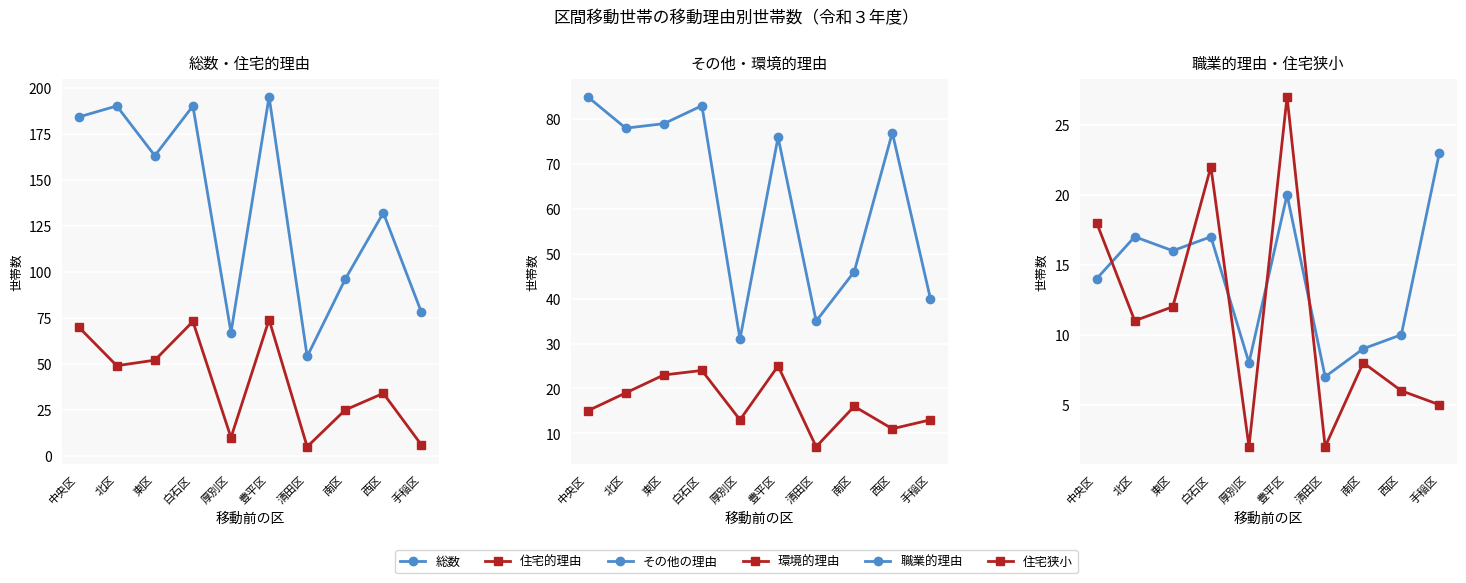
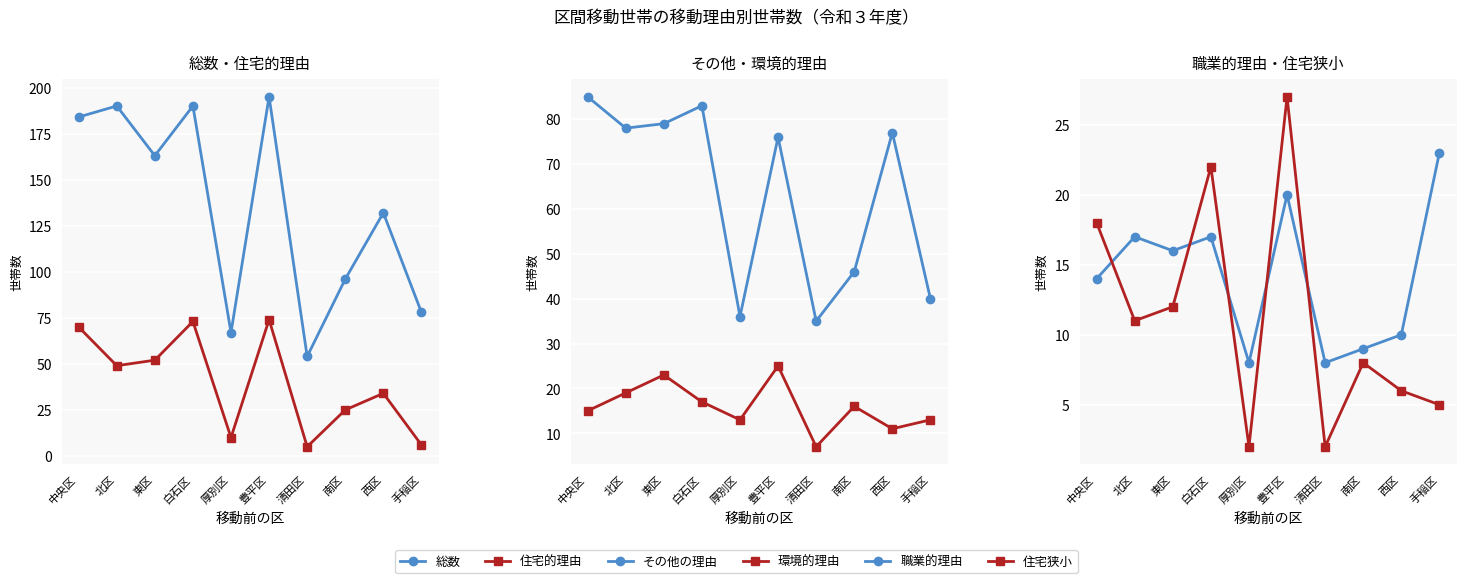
  {
    "総数・住宅的理由": {
      "総数": {
        "中央区": 184,
        "北区": 190,
        "東区": 163,
        "白石区": 190,
        "厚別区": 67,
        "豊平区": 195,
        "清田区": 54,
        "南区": 96,
        "西区": 132,
        "手稲区": 78
      },
      "住宅的理由": {
        "中央区": 70,
        "北区": 49,
        "東区": 52,
        "白石区": 73,
        "厚別区": 10,
        "豊平区": 74,
        "清田区": 5,
        "南区": 25,
        "西区": 34,
        "手稲区": 6
      }
    },
    "その他・環境的理由": {
      "その他の理由": {
        "中央区": 85,
        "北区": 78,
        "東区": 79,
        "白石区": 83,
-       "厚別区": 31,
+       "厚別区": 36,
        "豊平区": 76,
        "清田区": 35,
        "南区": 46,
        "西区": 77,
        "手稲区": 40
      },
      "環境的理由": {
        "中央区": 15,
        "北区": 19,
        "東区": 23,
-       "白石区": 24,
+       "白石区": 17,
        "厚別区": 13,
        "豊平区": 25,
        "清田区": 7,
        "南区": 16,
        "西区": 11,
        "手稲区": 13
      }
    },
    "職業的理由・住宅狭小": {
      "職業的理由": {
        "中央区": 14,
        "北区": 17,
        "東区": 16,
        "白石区": 17,
        "厚別区": 8,
        "豊平区": 20,
-       "清田区": 7,
+       "清田区": 8,
        "南区": 9,
        "西区": 10,
        "手稲区": 23
      },
      "住宅狭小": {
        "中央区": 18,
        "北区": 11,
        "東区": 12,
        "白石区": 22,
        "厚別区": 2,
        "豊平区": 27,
        "清田区": 2,
        "南区": 8,
        "西区": 6,
        "手稲区": 5
      }
    }
  }
